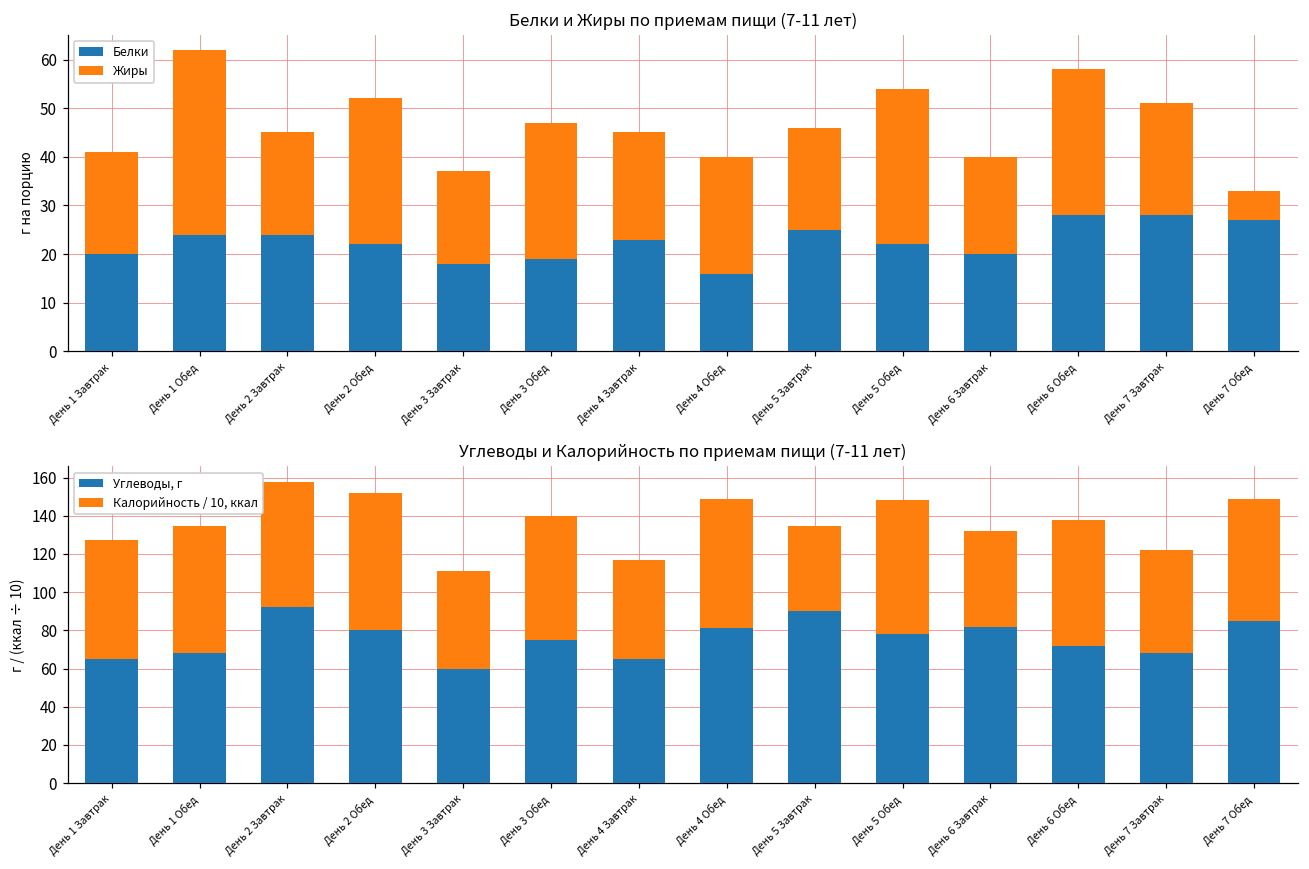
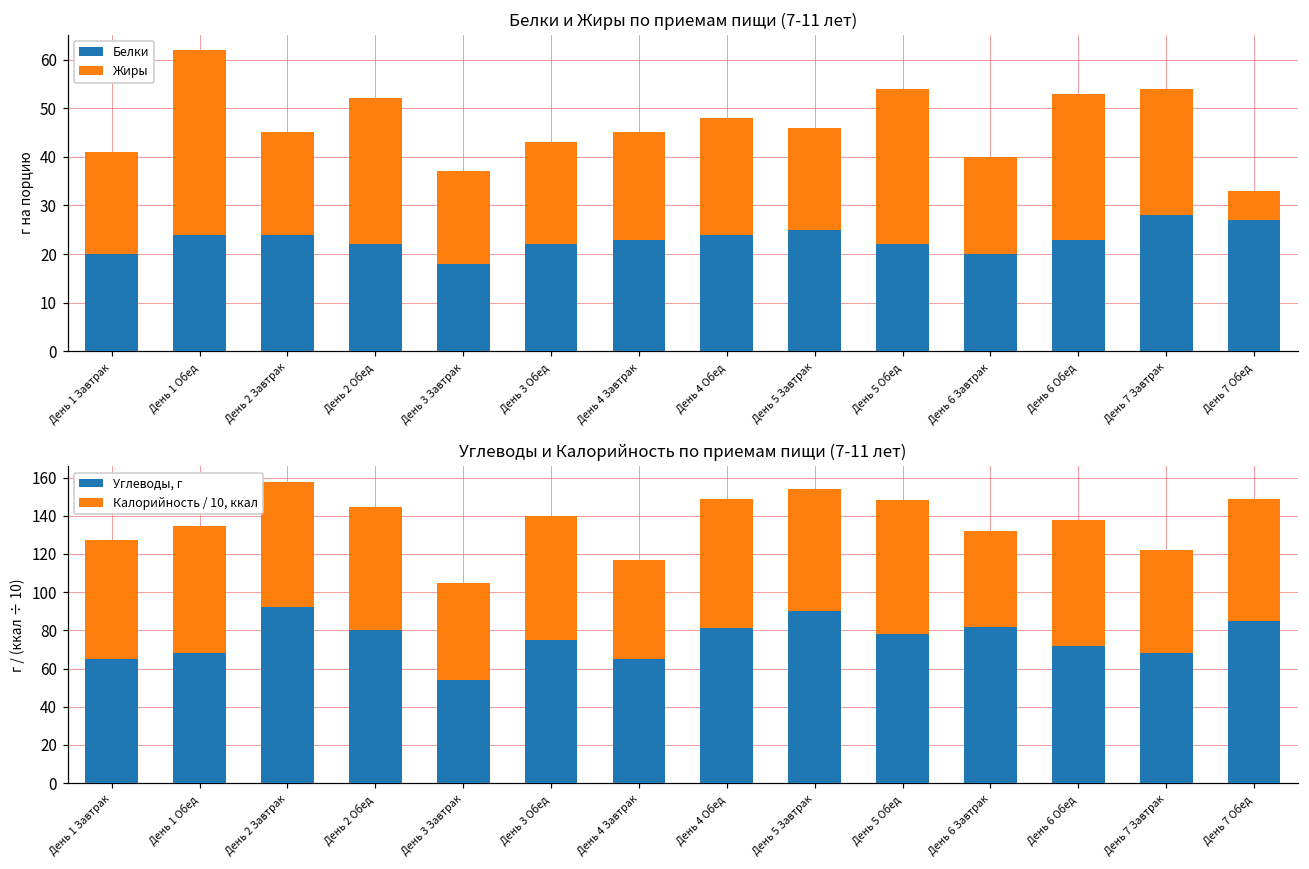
  {
    "Белки и Жиры по приемам пищи (7-11 лет)": {
      "Белки": {
        "День 1 Завтрак": 20,
        "День 1 Обед": 24,
        "День 2 Завтрак": 24,
        "День 2 Обед": 22,
        "День 3 Завтрак": 18,
-       "День 3 Обед": 19,
+       "День 3 Обед": 22,
        "День 4 Завтрак": 23,
-       "День 4 Обед": 16,
+       "День 4 Обед": 24,
        "День 5 Завтрак": 25,
        "День 5 Обед": 22,
        "День 6 Завтрак": 20,
-       "День 6 Обед": 28,
+       "День 6 Обед": 23,
        "День 7 Завтрак": 28,
        "День 7 Обед": 27
      },
      "Жиры": {
        "День 1 Завтрак": 21,
        "День 1 Обед": 38,
        "День 2 Завтрак": 21,
        "День 2 Обед": 30,
        "День 3 Завтрак": 19,
-       "День 3 Обед": 28,
+       "День 3 Обед": 21,
        "День 4 Завтрак": 22,
        "День 4 Обед": 24,
        "День 5 Завтрак": 21,
        "День 5 Обед": 32,
        "День 6 Завтрак": 20,
        "День 6 Обед": 30,
-       "День 7 Завтрак": 23,
+       "День 7 Завтрак": 26,
        "День 7 Обед": 6
      }
    },
    "Углеводы и Калорийность по приемам пищи (7-11 лет)": {
      "Углеводы, г": {
        "День 1 Завтрак": 65,
        "День 1 Обед": 68,
        "День 2 Завтрак": 92,
        "День 2 Обед": 80,
-       "День 3 Завтрак": 60,
+       "День 3 Завтрак": 54,
        "День 3 Обед": 75,
        "День 4 Завтрак": 65,
        "День 4 Обед": 81,
        "День 5 Завтрак": 90,
        "День 5 Обед": 78,
        "День 6 Завтрак": 82,
        "День 6 Обед": 72,
        "День 7 Завтрак": 68,
        "День 7 Обед": 85
      },
      "Калорийность / 10, ккал": {
        "День 1 Завтрак": 62,
        "День 1 Обед": 67,
        "День 2 Завтрак": 66,
-       "День 2 Обед": 72,
+       "День 2 Обед": 64,
        "День 3 Завтрак": 51,
        "День 3 Обед": 65,
        "День 4 Завтрак": 52,
        "День 4 Обед": 68,
-       "День 5 Завтрак": 45,
+       "День 5 Завтрак": 64,
        "День 5 Обед": 70,
        "День 6 Завтрак": 50,
        "День 6 Обед": 66,
        "День 7 Завтрак": 54,
        "День 7 Обед": 64
      }
    }
  }
